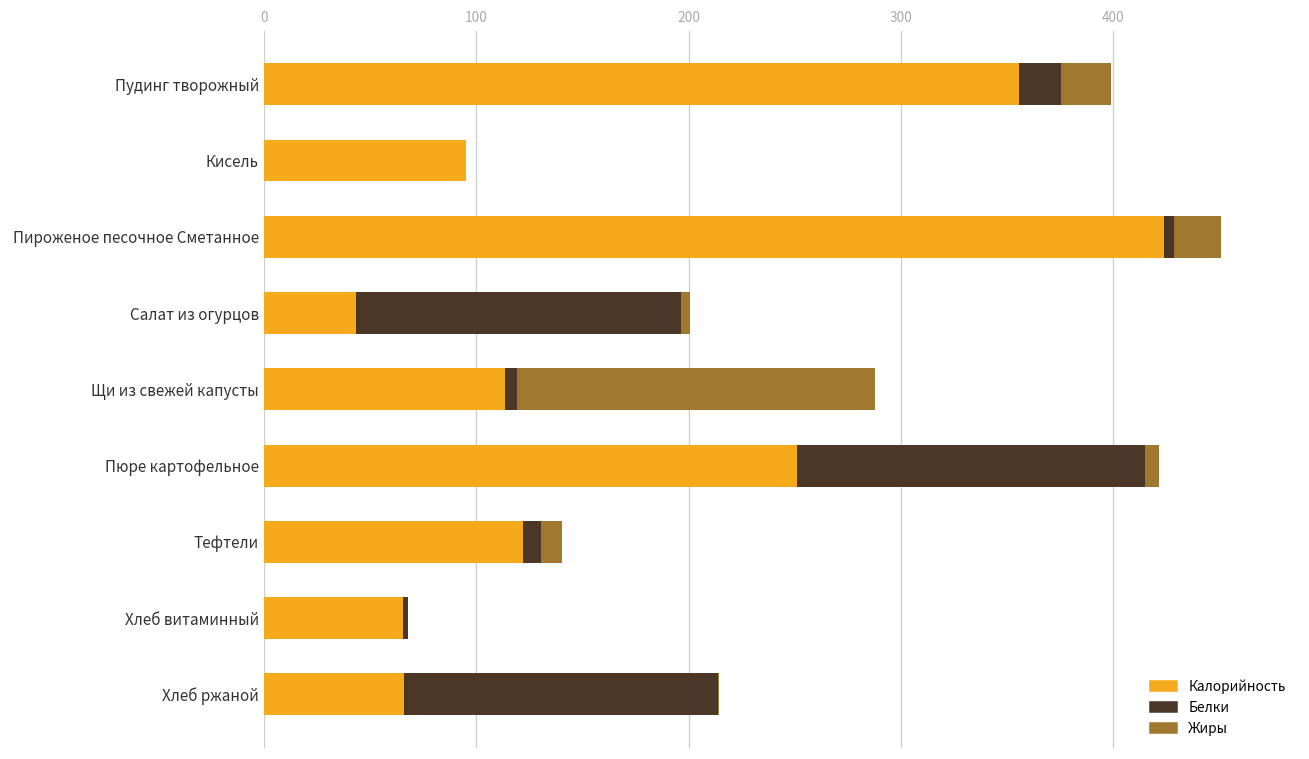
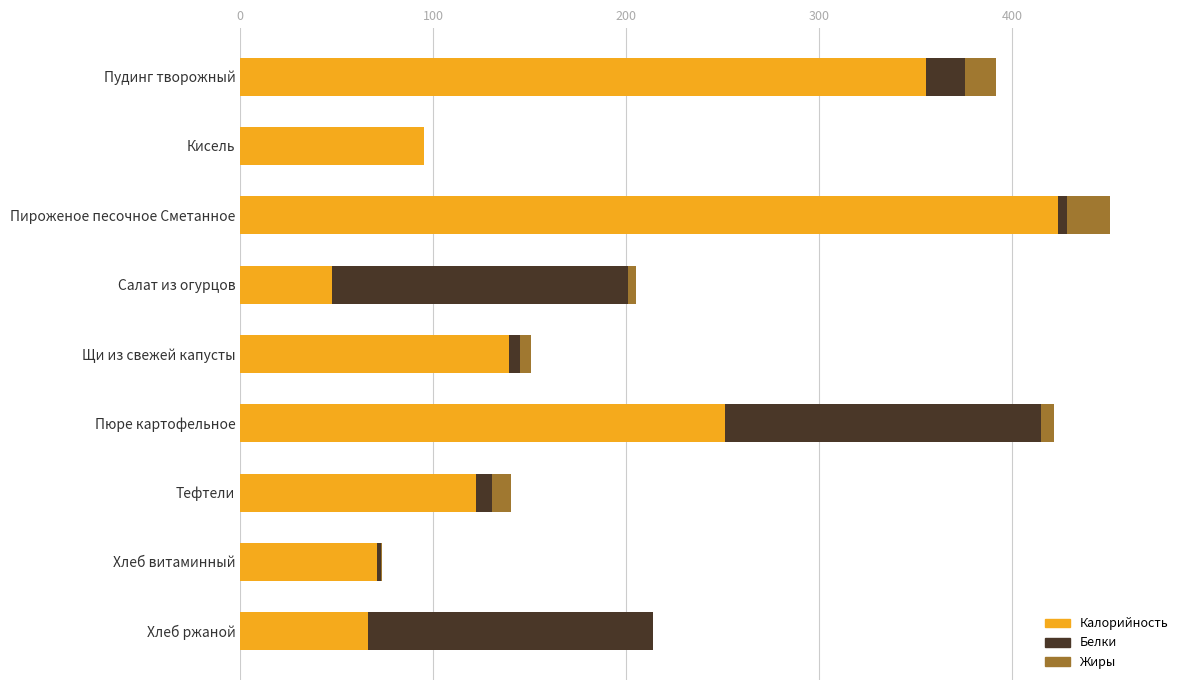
  {
    "Калорийность": {
      "Пудинг творожный": 356,
      "Кисель": 95,
      "Пироженое песочное Сметанное": 424,
-     "Салат из огурцов": 43,
-     "Щи из свежей капусты": 114,
+     "Салат из огурцов": 47,
+     "Щи из свежей капусты": 139,
      "Пюре картофельное": 251,
      "Тефтели": 122,
-     "Хлеб витаминный": 65,
+     "Хлеб витаминный": 71,
      "Хлеб ржаной": 66
    },
    "Белки": {
      "Пудинг творожный": 20,
      "Кисель": 0,
      "Пироженое песочное Сметанное": 5,
      "Салат из огурцов": 154,
      "Щи из свежей капусты": 6,
      "Пюре картофельное": 164,
      "Тефтели": 8,
      "Хлеб витаминный": 2,
      "Хлеб ржаной": 148
    },
    "Жиры": {
-     "Пудинг творожный": 23,
+     "Пудинг творожный": 16,
      "Кисель": 0,
      "Пироженое песочное Сметанное": 23,
      "Салат из огурцов": 4,
-     "Щи из свежей капусты": 168,
+     "Щи из свежей капусты": 6,
      "Пюре картофельное": 7,
      "Тефтели": 10
    }
  }
